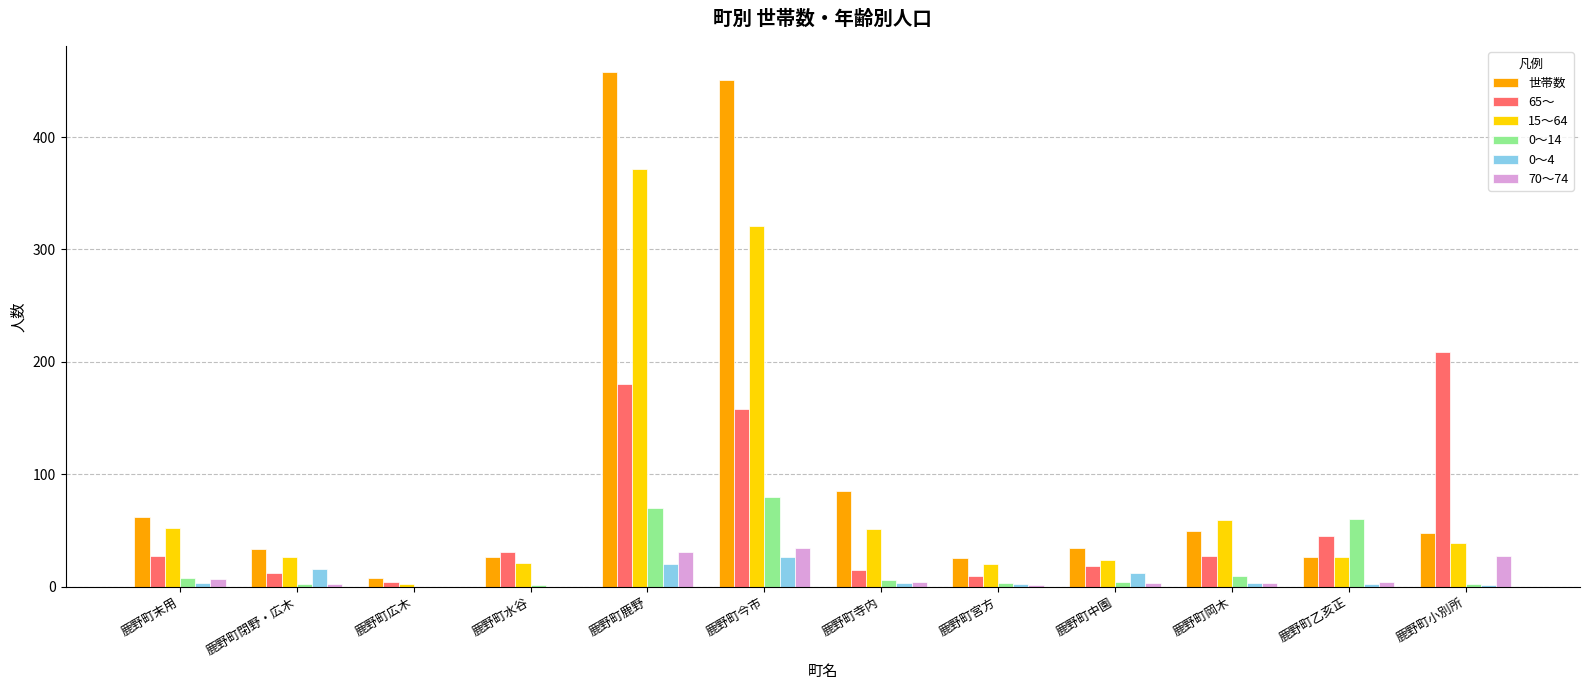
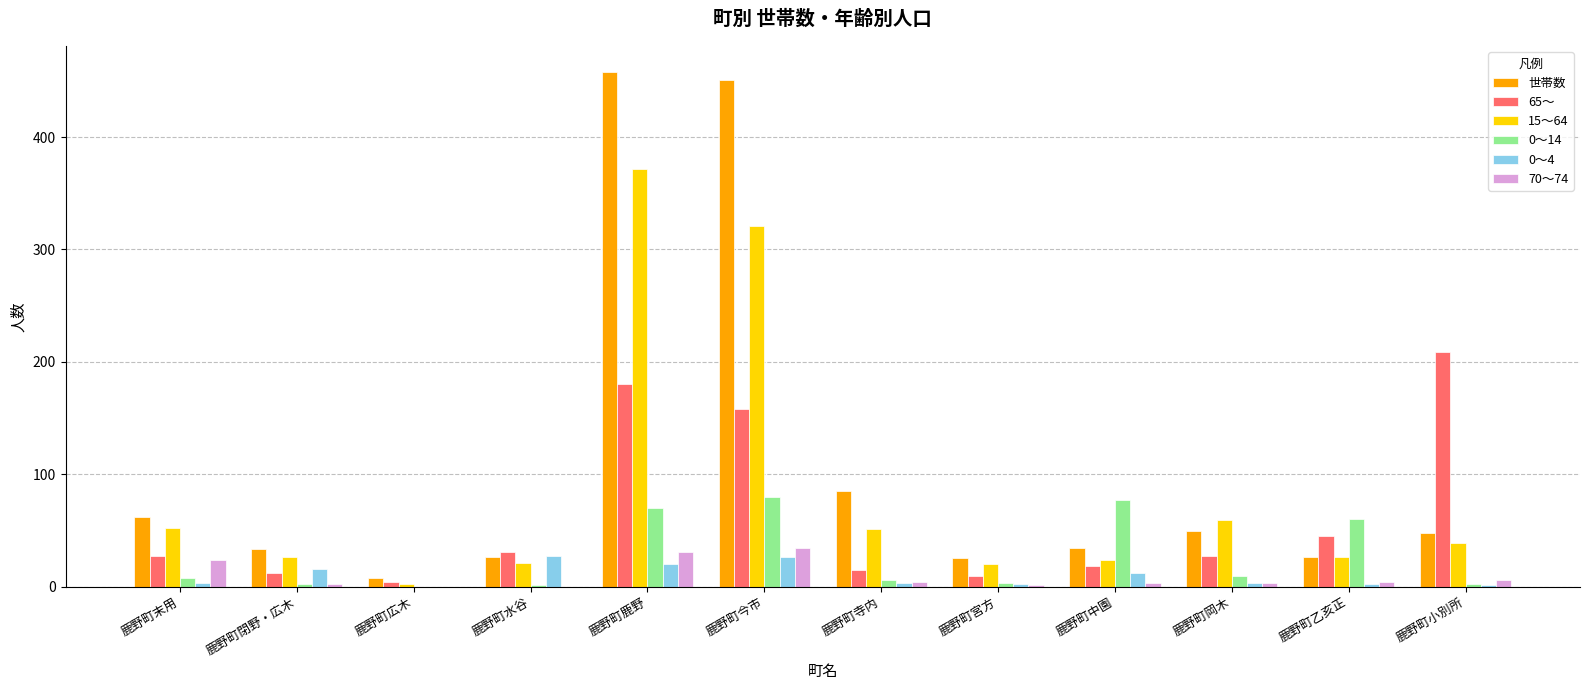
  {
    "65～": {
      "鹿野町末用": 27,
      "鹿野町閉野・広木": 12,
      "鹿野町広木": 4,
      "鹿野町水谷": 31,
      "鹿野町鹿野": 180,
      "鹿野町今市": 158,
      "鹿野町寺内": 15,
      "鹿野町宮方": 9,
      "鹿野町中園": 18,
      "鹿野町岡木": 27,
      "鹿野町乙亥正": 45,
      "鹿野町小別所": 209
    },
    "0～14": {
      "鹿野町末用": 8,
      "鹿野町広木": 0,
      "鹿野町鹿野": 70,
      "鹿野町今市": 80,
      "鹿野町寺内": 6,
      "鹿野町宮方": 3,
-     "鹿野町中園": 4,
+     "鹿野町中園": 77,
      "鹿野町岡木": 9,
      "鹿野町乙亥正": 60
    },
    "0～4": {
      "鹿野町末用": 3,
      "鹿野町閉野・広木": 16,
      "鹿野町広木": 0,
-     "鹿野町水谷": 0,
+     "鹿野町水谷": 27,
      "鹿野町鹿野": 20,
      "鹿野町今市": 26,
      "鹿野町寺内": 3,
      "鹿野町中園": 12,
      "鹿野町岡木": 3
    },
    "70～74": {
-     "鹿野町末用": 7,
+     "鹿野町末用": 24,
      "鹿野町広木": 0,
      "鹿野町水谷": 0,
      "鹿野町鹿野": 31,
      "鹿野町今市": 34,
      "鹿野町寺内": 4,
      "鹿野町中園": 3,
      "鹿野町岡木": 3,
      "鹿野町乙亥正": 4,
-     "鹿野町小別所": 27
+     "鹿野町小別所": 6
    }
  }
